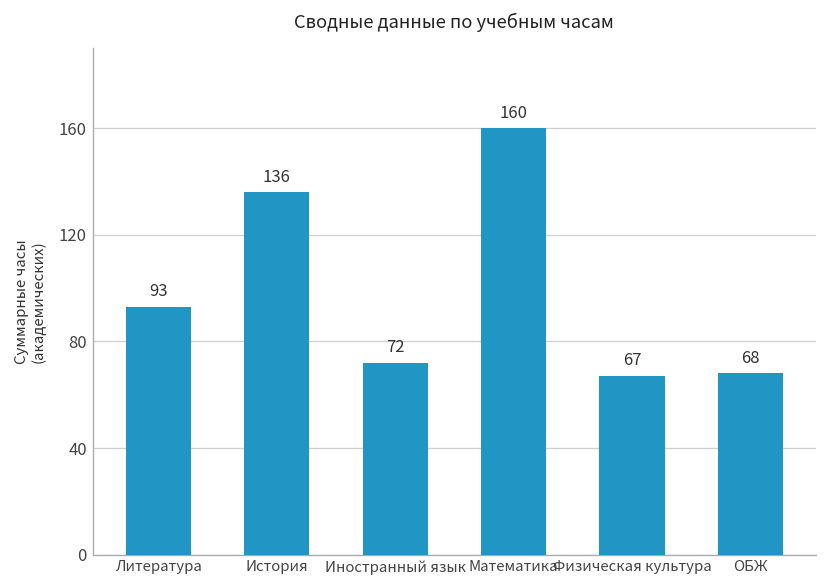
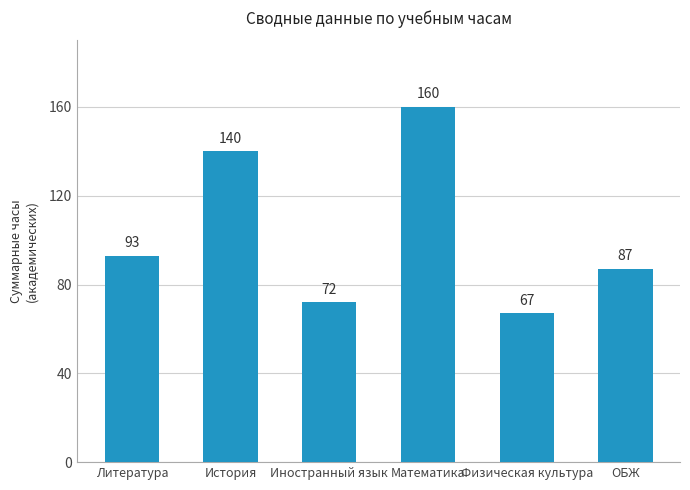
  {
    "Литература": 93,
-   "История": 136,
+   "История": 140,
    "Иностранный язык": 72,
    "Математика": 160,
    "Физическая культура": 67,
-   "ОБЖ": 68
+   "ОБЖ": 87
  }
